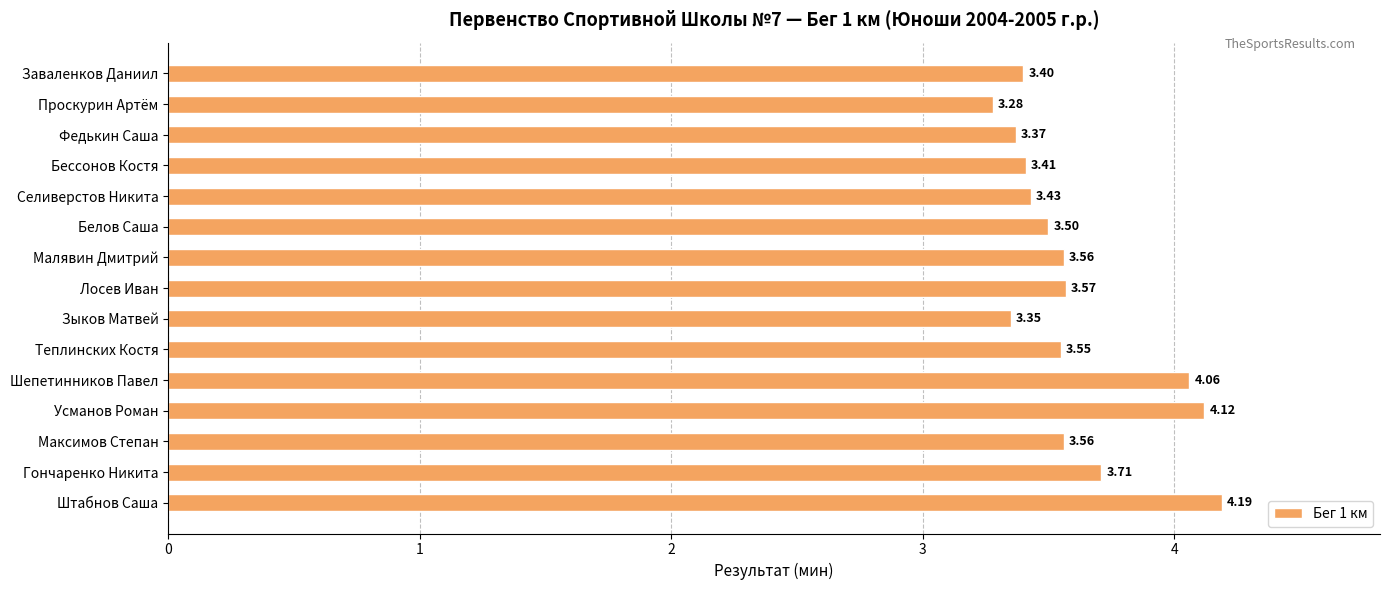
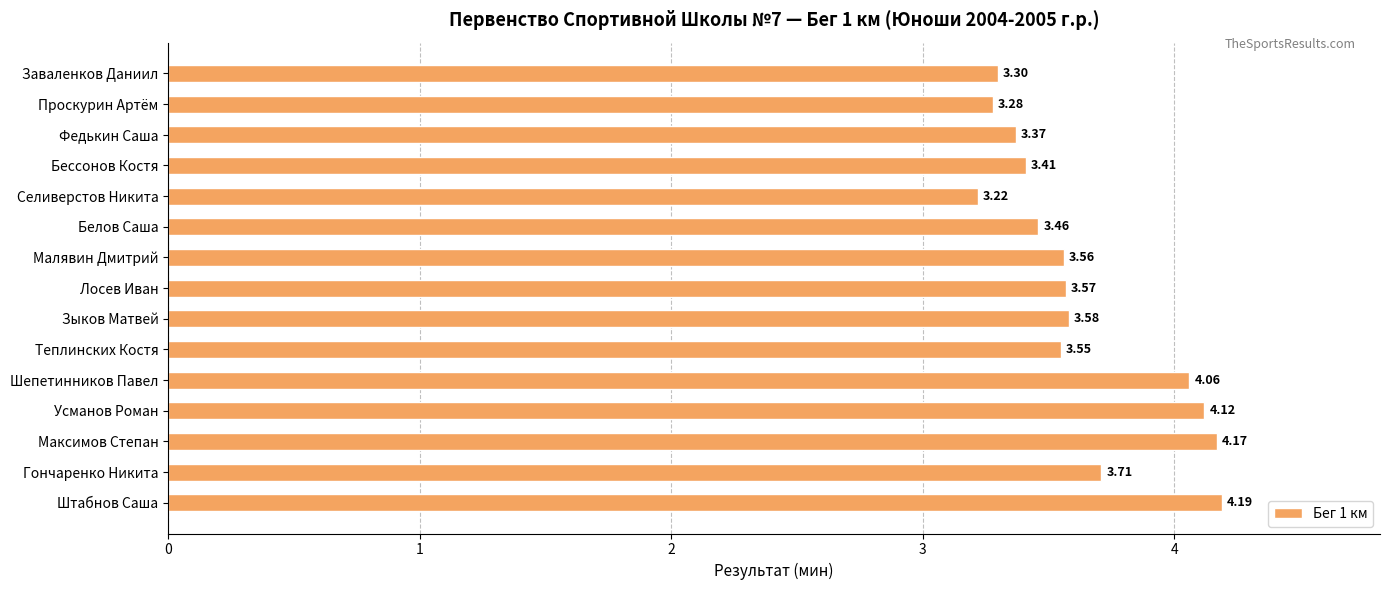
  {
-   "Заваленков Даниил": 3.40,
+   "Заваленков Даниил": 3.30,
    "Проскурин Артём": 3.28,
    "Федькин Саша": 3.37,
    "Бессонов Костя": 3.41,
-   "Селиверстов Никита": 3.43,
-   "Белов Саша": 3.50,
+   "Селиверстов Никита": 3.22,
+   "Белов Саша": 3.46,
    "Малявин Дмитрий": 3.56,
    "Лосев Иван": 3.57,
-   "Зыков Матвей": 3.35,
+   "Зыков Матвей": 3.58,
    "Теплинских Костя": 3.55,
    "Шепетинников Павел": 4.06,
    "Усманов Роман": 4.12,
-   "Максимов Степан": 3.56,
+   "Максимов Степан": 4.17,
    "Гончаренко Никита": 3.71,
    "Штабнов Саша": 4.19
  }
